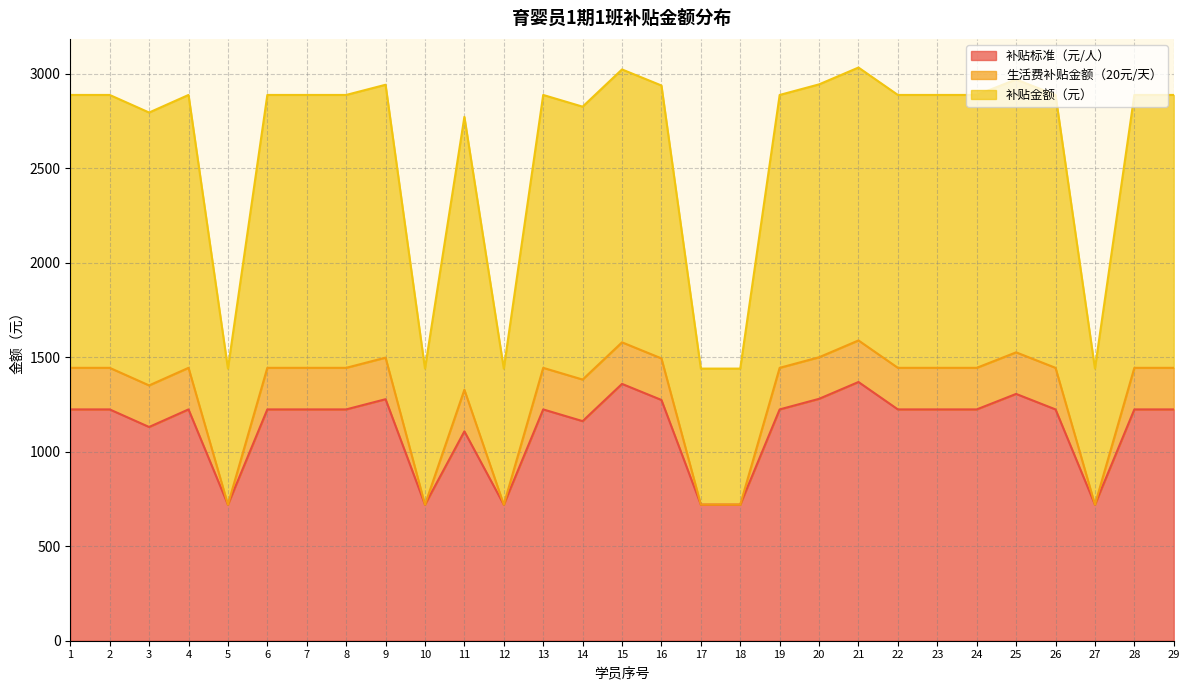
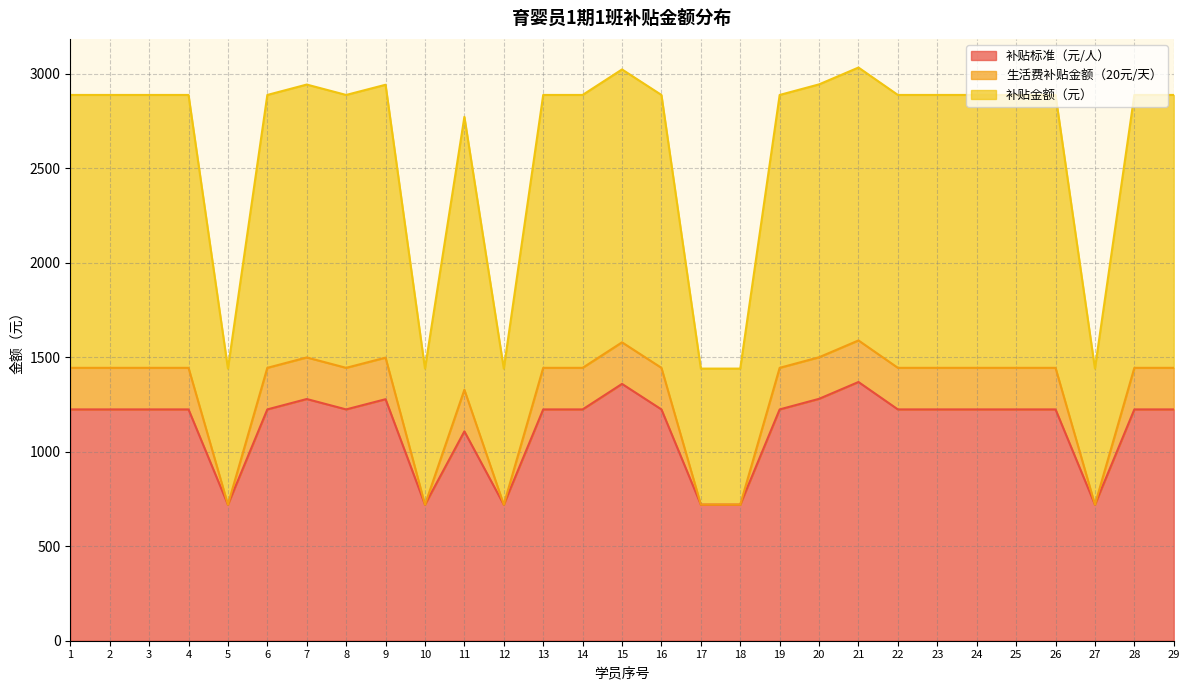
  {
    "补贴标准（元/人）": {
      "1": 1220,
      "2": 1220,
-     "3": 1130,
+     "3": 1220,
      "4": 1220,
      "6": 1220,
-     "7": 1220,
+     "7": 1280,
      "8": 1220,
      "9": 1280,
      "11": 1110,
      "13": 1220,
-     "14": 1160,
+     "14": 1220,
      "15": 1360,
-     "16": 1270,
+     "16": 1220,
      "19": 1220,
      "20": 1280,
      "21": 1370,
      "22": 1220,
      "23": 1220,
      "24": 1220,
-     "25": 1310,
+     "25": 1220,
      "26": 1220,
      "28": 1220,
      "29": 1220
    }
  }
